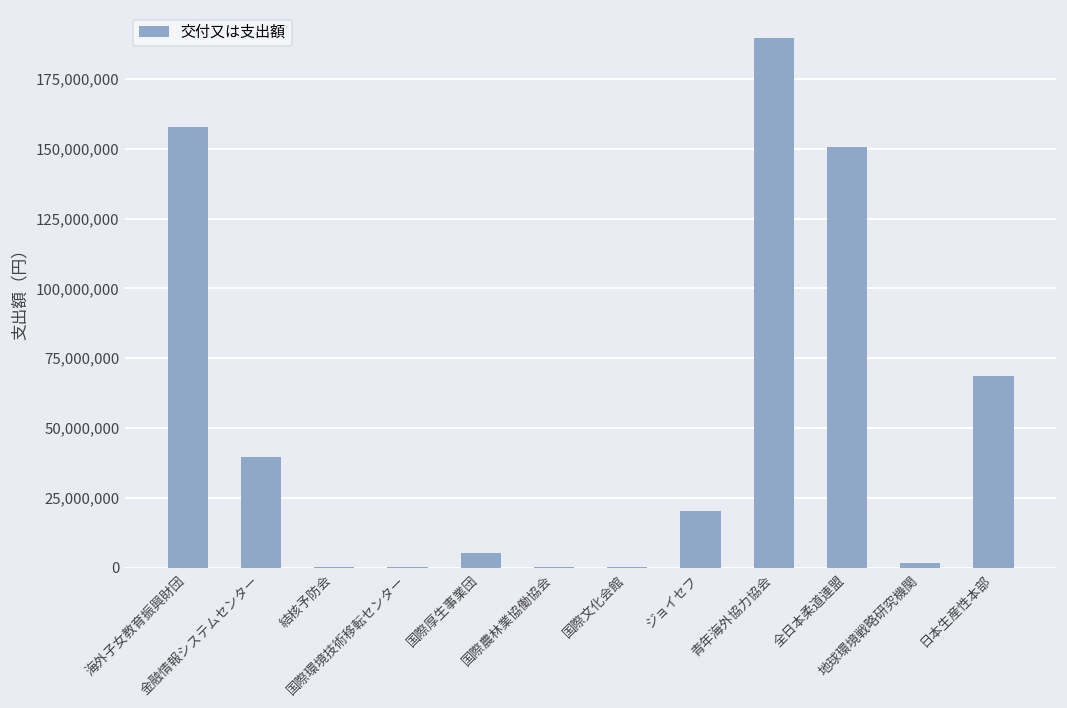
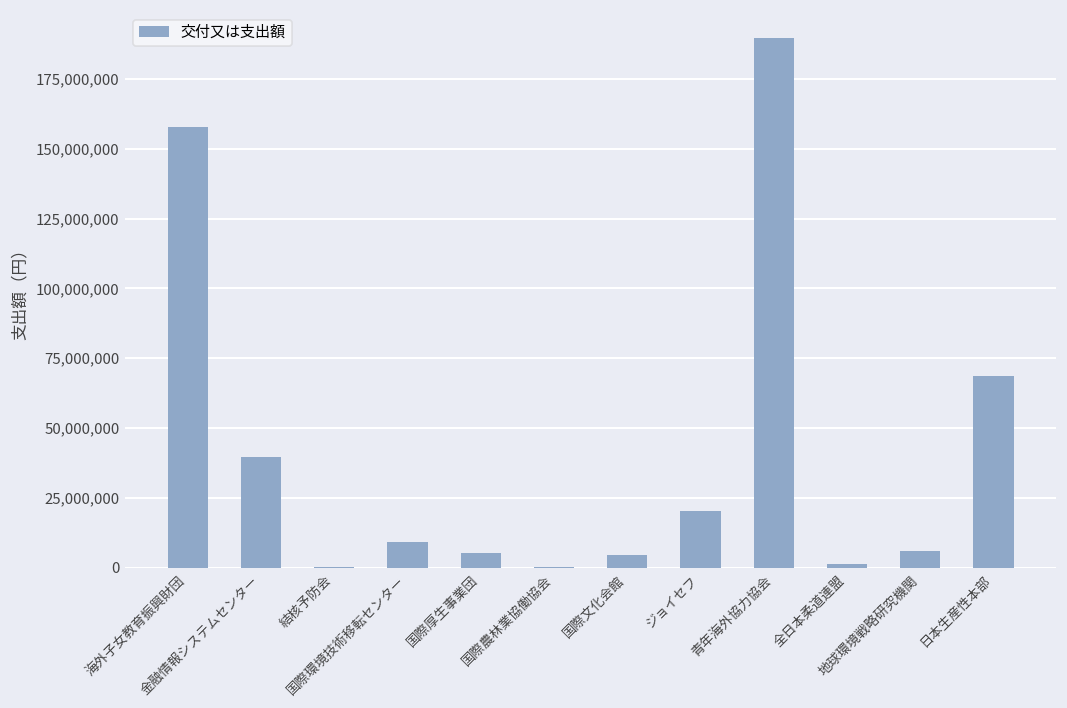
  {
    "海外子女教育振興財団": "158,000,000",
    "金融情報システムセンター": "39,000,000",
-   "国際環境技術移転センター": "0",
+   "国際環境技術移転センター": "9,000,000",
    "国際厚生事業団": "5,000,000",
-   "国際文化会館": "0",
+   "国際文化会館": "5,000,000",
    "ジョイセフ": "20,000,000",
    "青年海外協力協会": "189,000,000",
-   "全日本柔道連盟": "151,000,000",
-   "地球環境戦略研究機関": "2,000,000",
+   "全日本柔道連盟": "1,000,000",
+   "地球環境戦略研究機関": "6,000,000",
    "日本生産性本部": "69,000,000"
  }
